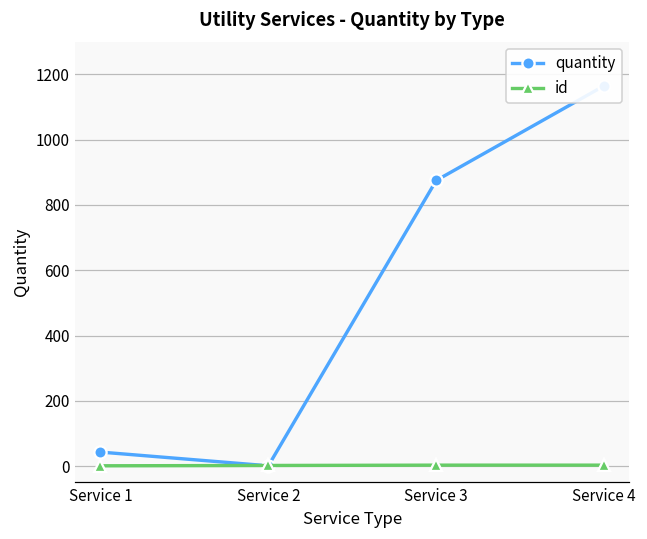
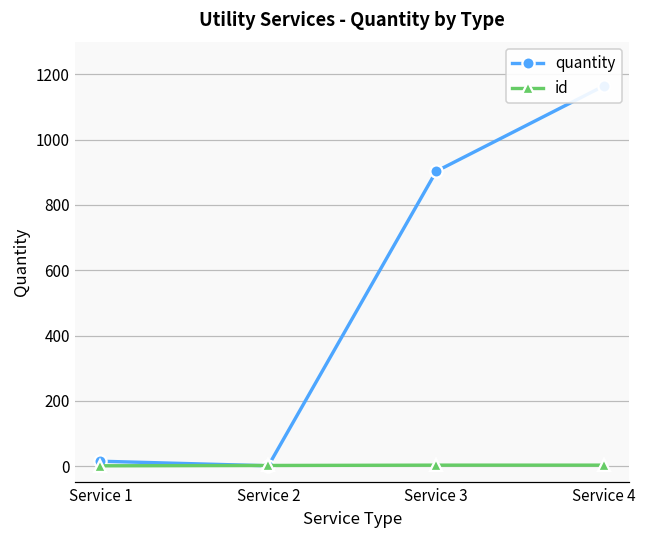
  {
    "quantity": {
-     "Service 1": 40,
-     "Service 3": 880
+     "Service 1": 20,
+     "Service 3": 900
    },
    "id": {
      "Service 1": 0,
      "Service 3": 0,
      "Service 4": 0
    }
  }
